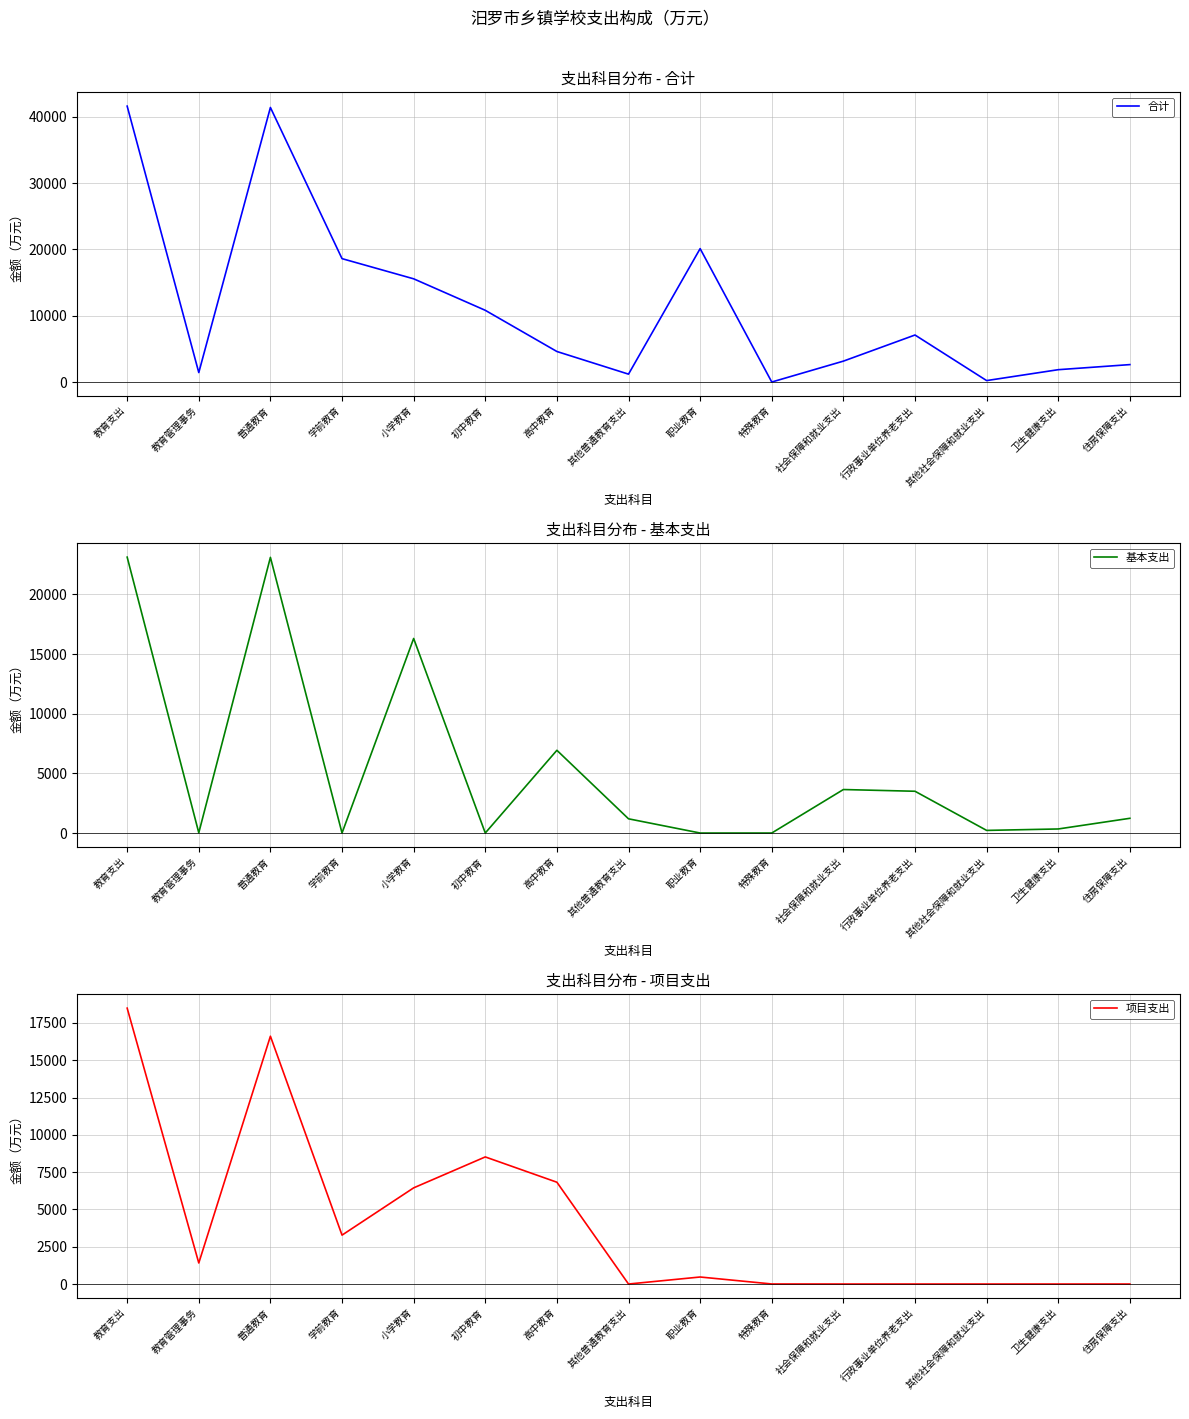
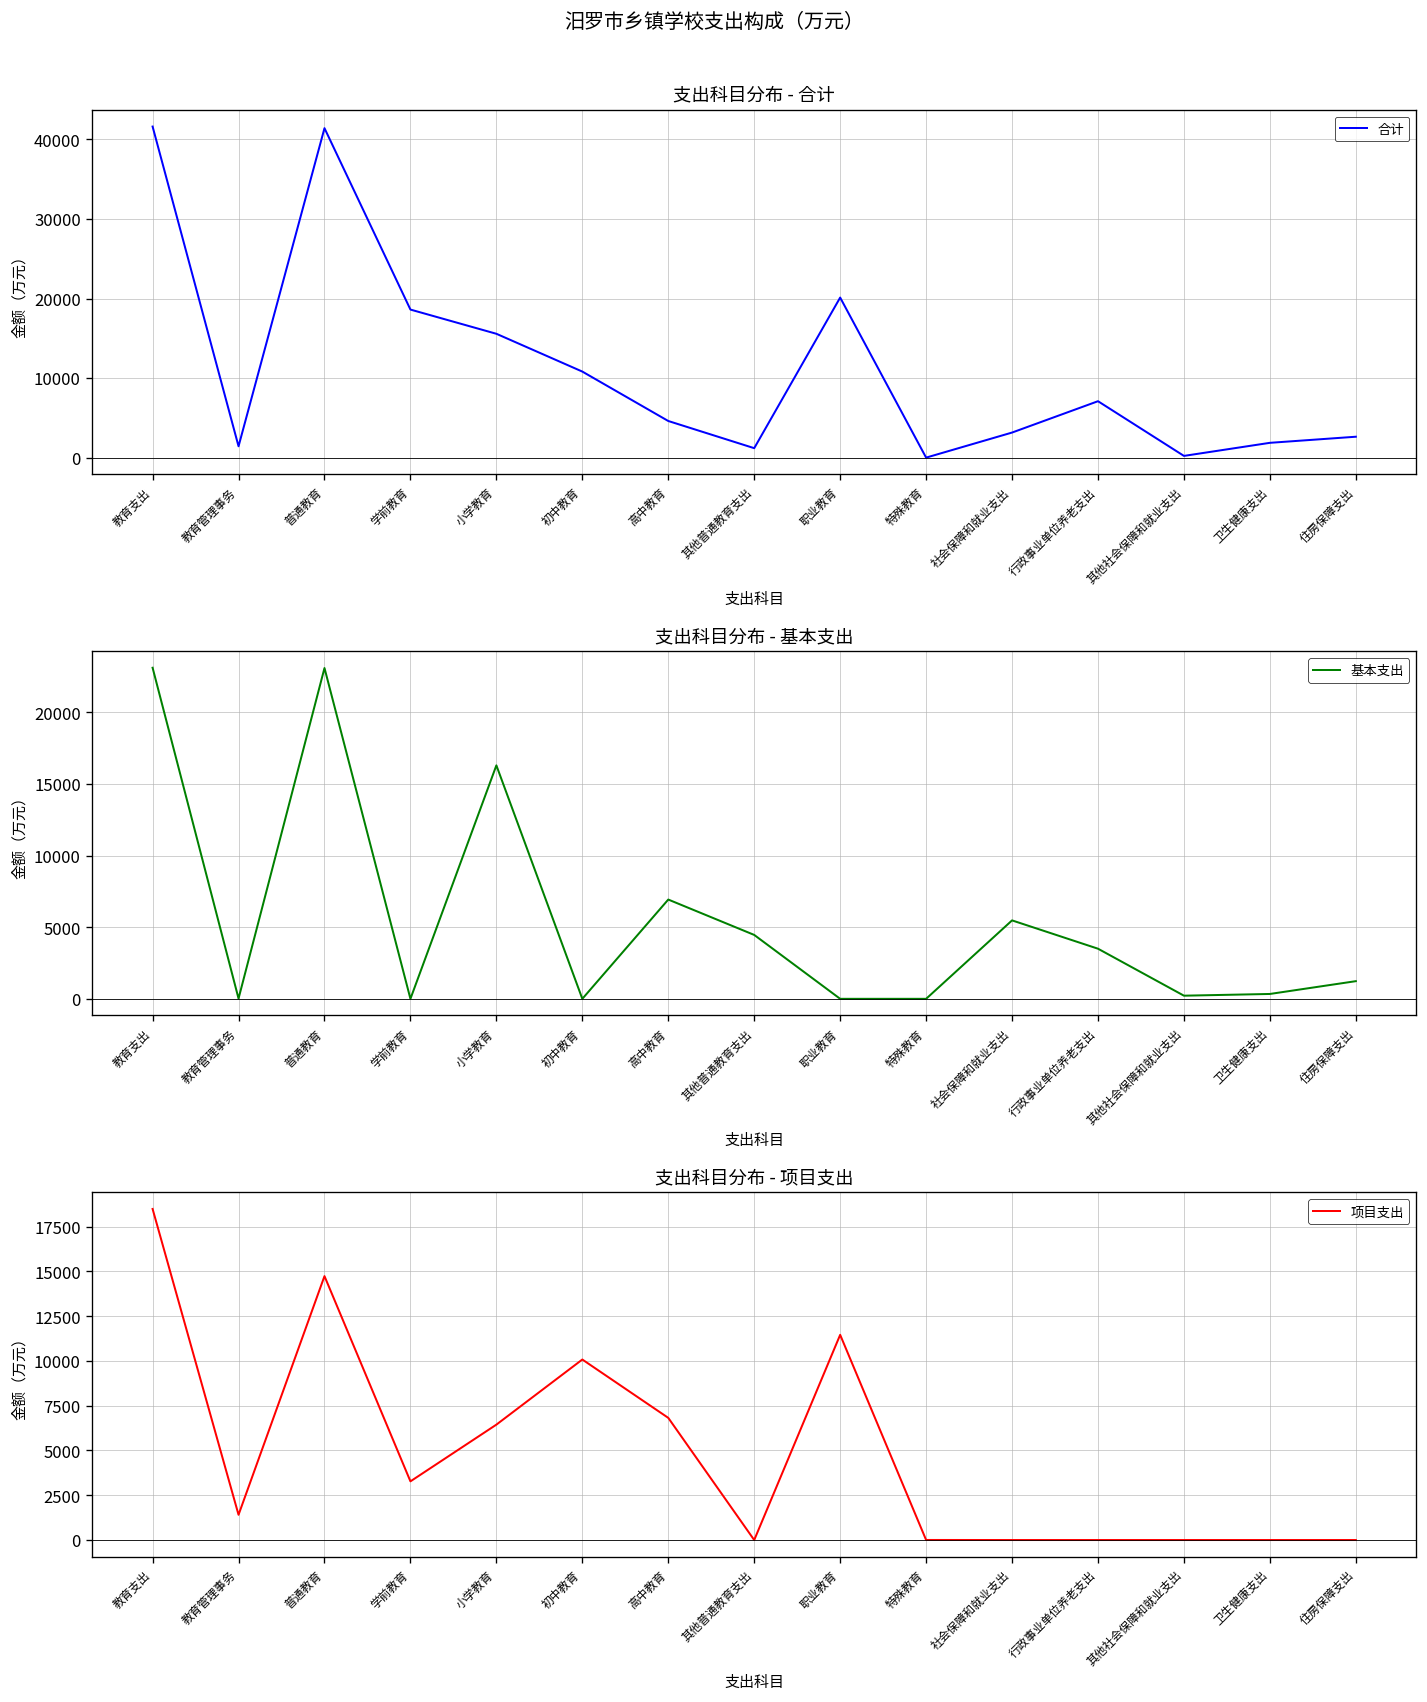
  {
    "支出科目分布 - 合计": {
      "教育支出": 42000,
      "教育管理事务": 1000,
      "普通教育": 41000,
      "学前教育": 19000,
      "小学教育": 16000,
      "初中教育": 11000,
      "高中教育": 5000,
      "其他普通教育支出": 1000,
      "职业教育": 20000,
      "特殊教育": 0,
      "社会保障和就业支出": 3000,
      "行政事业单位养老支出": 7000,
      "其他社会保障和就业支出": 0,
      "卫生健康支出": 2000,
      "住房保障支出": 3000
    },
    "支出科目分布 - 基本支出": {
      "教育支出": 23100,
      "教育管理事务": 0,
      "普通教育": 23100,
      "学前教育": 0,
      "小学教育": 16300,
      "初中教育": 0,
      "高中教育": 6900,
-     "其他普通教育支出": 1200,
+     "其他普通教育支出": 4500,
      "职业教育": 0,
      "特殊教育": 0,
-     "社会保障和就业支出": 3600,
+     "社会保障和就业支出": 5500,
      "行政事业单位养老支出": 3500,
      "其他社会保障和就业支出": 200,
      "卫生健康支出": 300,
      "住房保障支出": 1200
    },
    "支出科目分布 - 项目支出": {
      "教育支出": 18500,
      "教育管理事务": 1400,
-     "普通教育": 16600,
+     "普通教育": 14700,
      "学前教育": 3300,
      "小学教育": 6400,
-     "初中教育": 8500,
+     "初中教育": 10100,
      "高中教育": 6800,
      "其他普通教育支出": 0,
-     "职业教育": 500,
+     "职业教育": 11500,
      "特殊教育": 0,
      "社会保障和就业支出": 0,
      "行政事业单位养老支出": 0,
      "其他社会保障和就业支出": 0,
      "卫生健康支出": 0,
      "住房保障支出": 0
    }
  }
